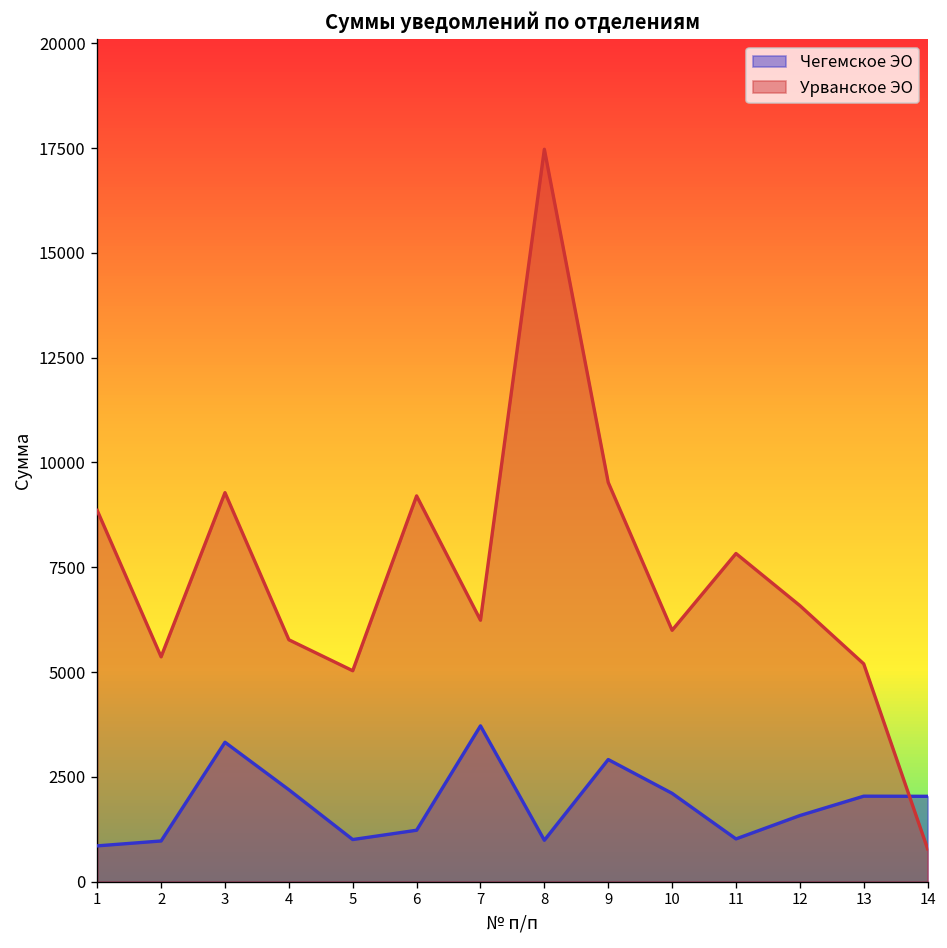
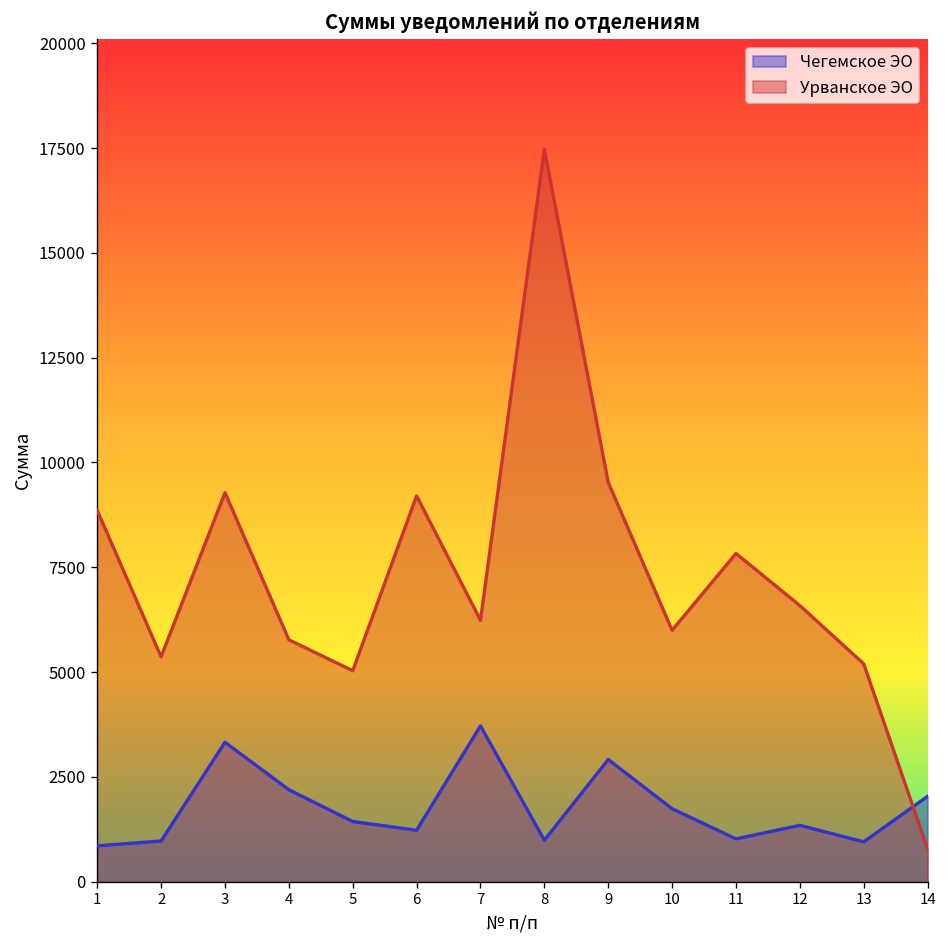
  {
    "Чегемское ЭО": {
      "1": 900,
      "2": 1000,
      "3": 3300,
      "4": 2200,
-     "5": 1000,
+     "5": 1400,
      "6": 1200,
      "7": 3700,
      "8": 1000,
      "9": 2900,
-     "10": 2100,
+     "10": 1700,
      "11": 1000,
-     "12": 1600,
-     "13": 2000,
+     "12": 1300,
+     "13": 900,
      "14": 2000
    },
    "Урванское ЭО": {
      "1": 8900,
      "2": 5400,
      "3": 9300,
      "4": 5800,
      "5": 5000,
      "6": 9200,
      "7": 6200,
      "8": 17500,
      "9": 9500,
      "10": 6000,
      "11": 7800,
      "12": 6600,
      "13": 5200,
      "14": 800
    }
  }
